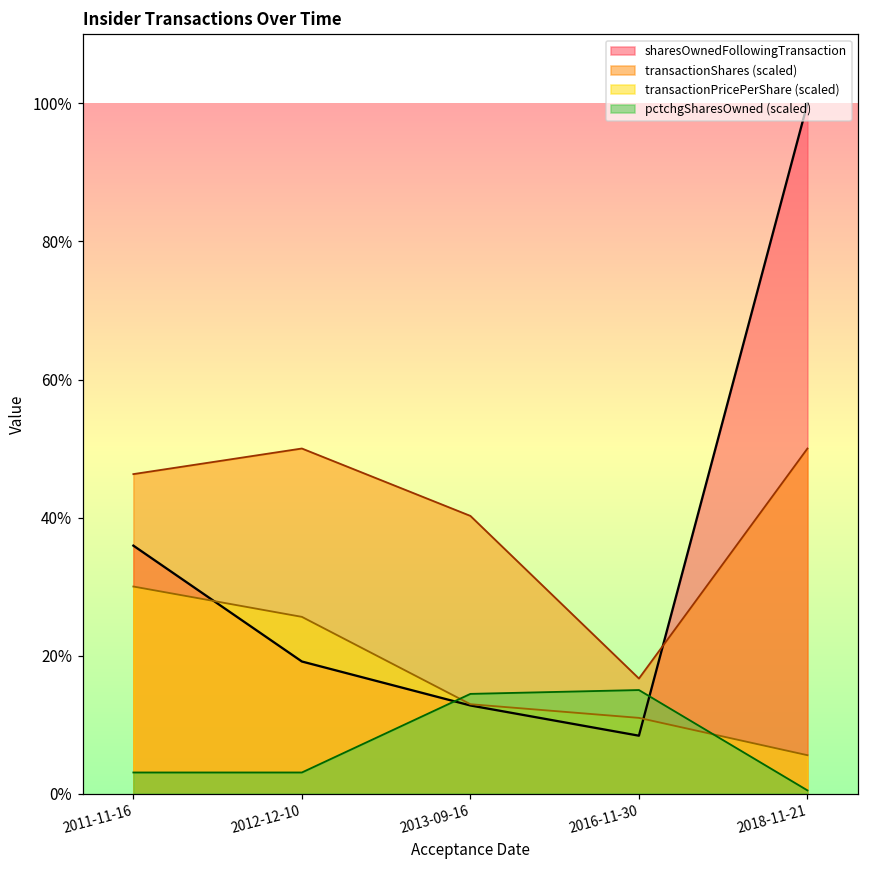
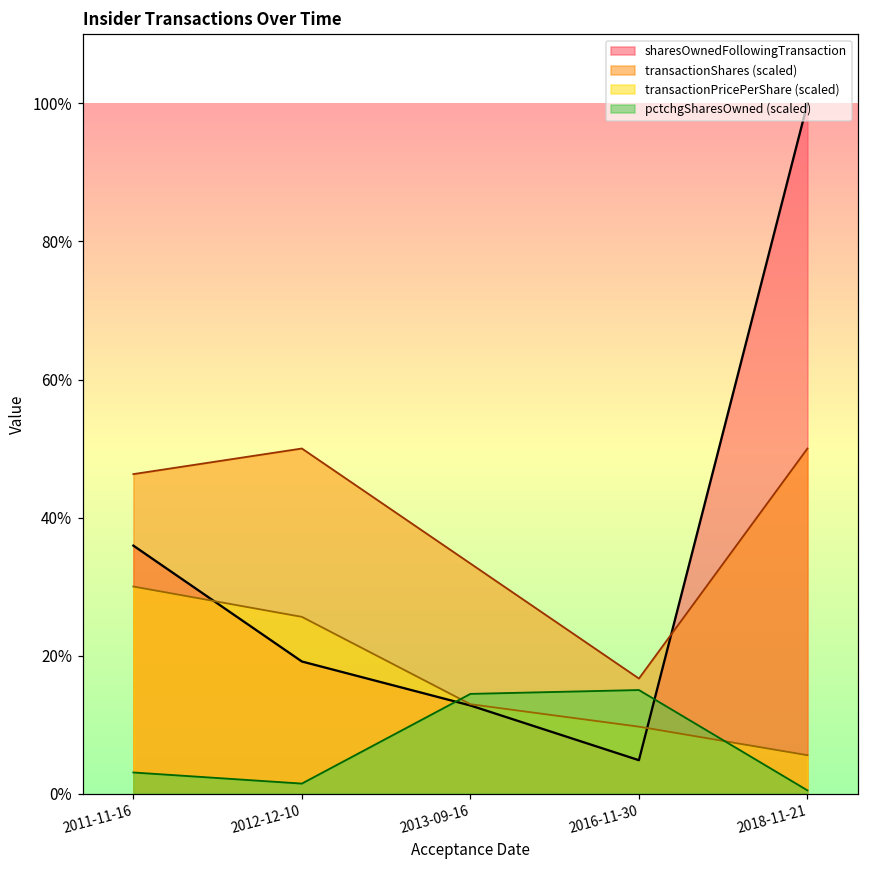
  {
    "sharesOwnedFollowingTransaction": {
      "2011-11-16": "36%",
      "2012-12-10": "19%",
-     "2016-11-30": "8%"
+     "2016-11-30": "5%"
    },
    "transactionShares (scaled)": {
      "2011-11-16": "46%",
      "2012-12-10": "50%",
-     "2013-09-16": "40%",
+     "2013-09-16": "33%",
      "2016-11-30": "17%",
      "2018-11-21": "50%"
    },
    "transactionPricePerShare (scaled)": {
      "2011-11-16": "30%",
      "2012-12-10": "26%",
-     "2016-11-30": "11%",
+     "2016-11-30": "10%",
      "2018-11-21": "6%"
    },
    "pctchgSharesOwned (scaled)": {
      "2011-11-16": "3%",
-     "2012-12-10": "3%",
+     "2012-12-10": "1%",
      "2013-09-16": "14%",
      "2016-11-30": "15%",
      "2018-11-21": "0%"
    }
  }
